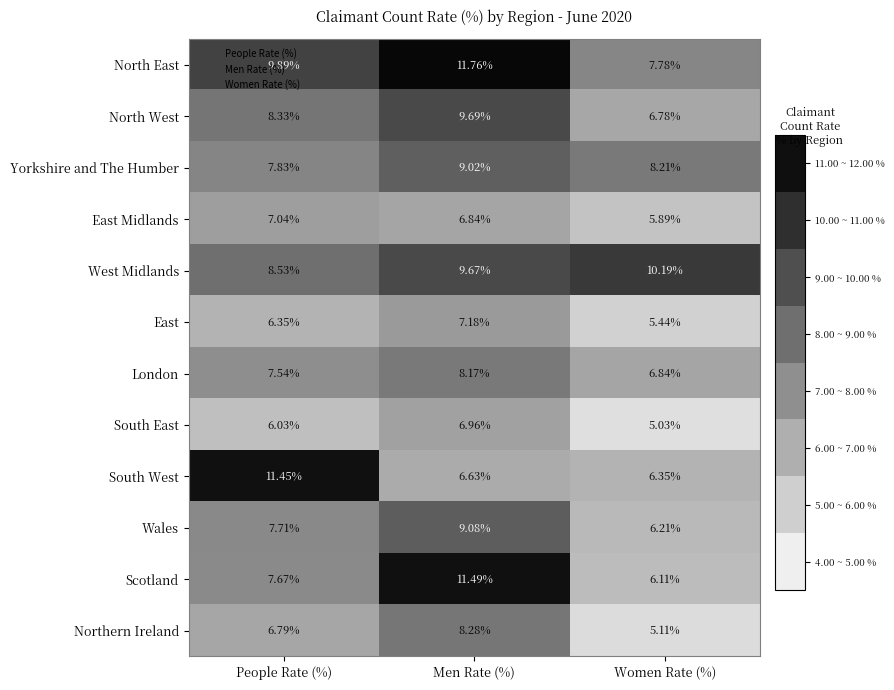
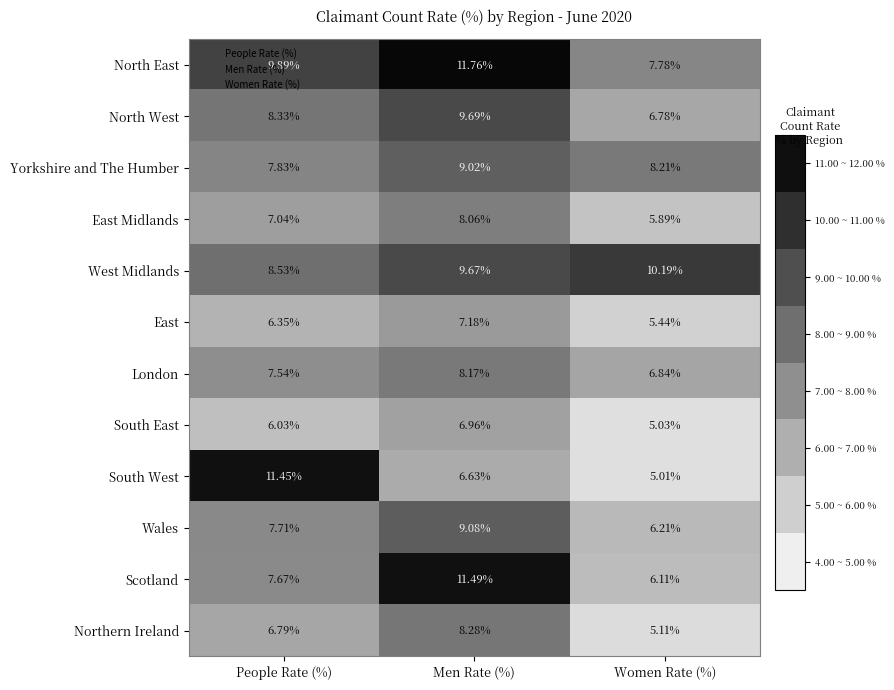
  {
    "Claimant Count Rate (%) by Region - June 2020": {
      "North East": {
        "People Rate (%)": "9.89%",
        "Men Rate (%)": "11.76%",
        "Women Rate (%)": "7.78%"
      },
      "North West": {
        "People Rate (%)": "8.33%",
        "Men Rate (%)": "9.69%",
        "Women Rate (%)": "6.78%"
      },
      "Yorkshire and The Humber": {
        "People Rate (%)": "7.83%",
        "Men Rate (%)": "9.02%",
        "Women Rate (%)": "8.21%"
      },
      "East Midlands": {
        "People Rate (%)": "7.04%",
-       "Men Rate (%)": "6.84%",
+       "Men Rate (%)": "8.06%",
        "Women Rate (%)": "5.89%"
      },
      "West Midlands": {
        "People Rate (%)": "8.53%",
        "Men Rate (%)": "9.67%",
        "Women Rate (%)": "10.19%"
      },
      "East": {
        "People Rate (%)": "6.35%",
        "Men Rate (%)": "7.18%",
        "Women Rate (%)": "5.44%"
      },
      "London": {
        "People Rate (%)": "7.54%",
        "Men Rate (%)": "8.17%",
        "Women Rate (%)": "6.84%"
      },
      "South East": {
        "People Rate (%)": "6.03%",
        "Men Rate (%)": "6.96%",
        "Women Rate (%)": "5.03%"
      },
      "South West": {
        "People Rate (%)": "11.45%",
        "Men Rate (%)": "6.63%",
-       "Women Rate (%)": "6.35%"
+       "Women Rate (%)": "5.01%"
      },
      "Wales": {
        "People Rate (%)": "7.71%",
        "Men Rate (%)": "9.08%",
        "Women Rate (%)": "6.21%"
      },
      "Scotland": {
        "People Rate (%)": "7.67%",
        "Men Rate (%)": "11.49%",
        "Women Rate (%)": "6.11%"
      },
      "Northern Ireland": {
        "People Rate (%)": "6.79%",
        "Men Rate (%)": "8.28%",
        "Women Rate (%)": "5.11%"
      }
    }
  }
